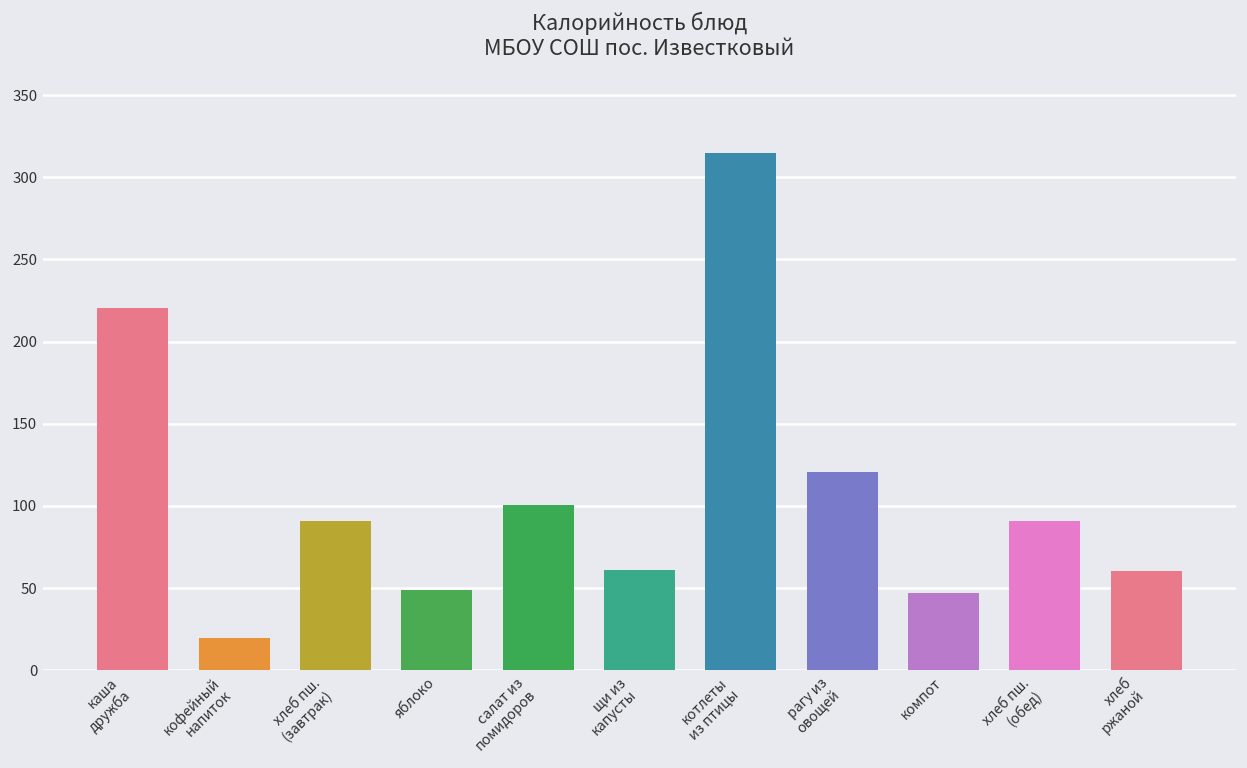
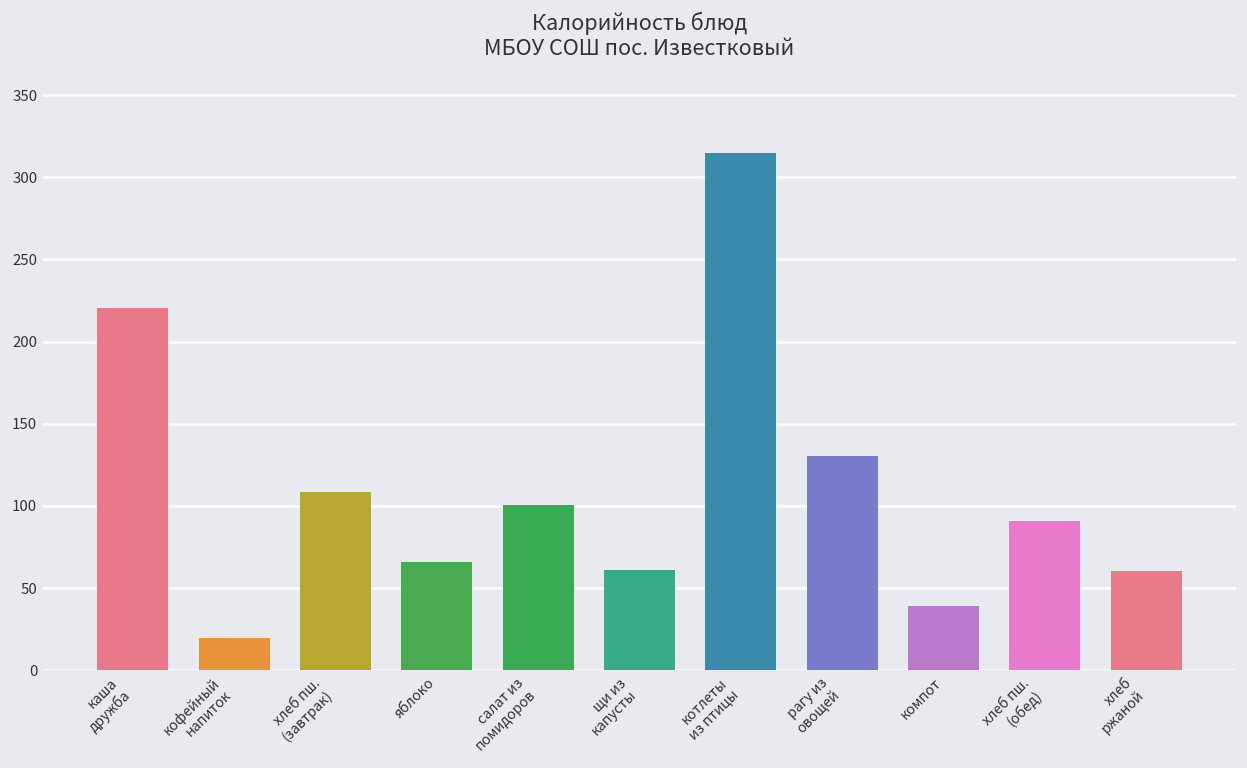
  {
    "каша дружба": 220,
    "кофейный напиток": 19,
-   "хлеб пш. (завтрак)": 91,
-   "яблоко": 49,
+   "хлеб пш. (завтрак)": 108,
+   "яблоко": 66,
    "салат из помидоров": 100,
    "щи из капусты": 61,
    "котлеты из птицы": 315,
-   "рагу из овощей": 121,
-   "компот": 47,
+   "рагу из овощей": 130,
+   "компот": 39,
    "хлеб пш. (обед)": 91,
    "хлеб ржаной": 60
  }
